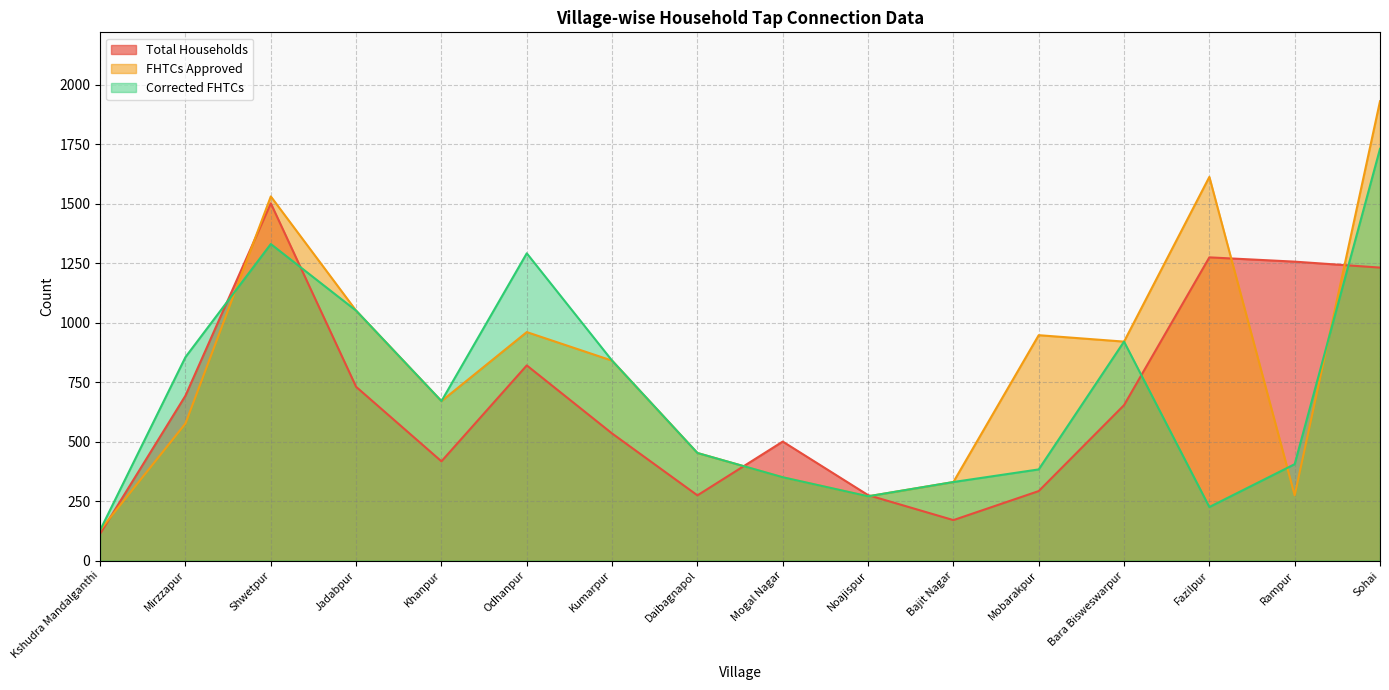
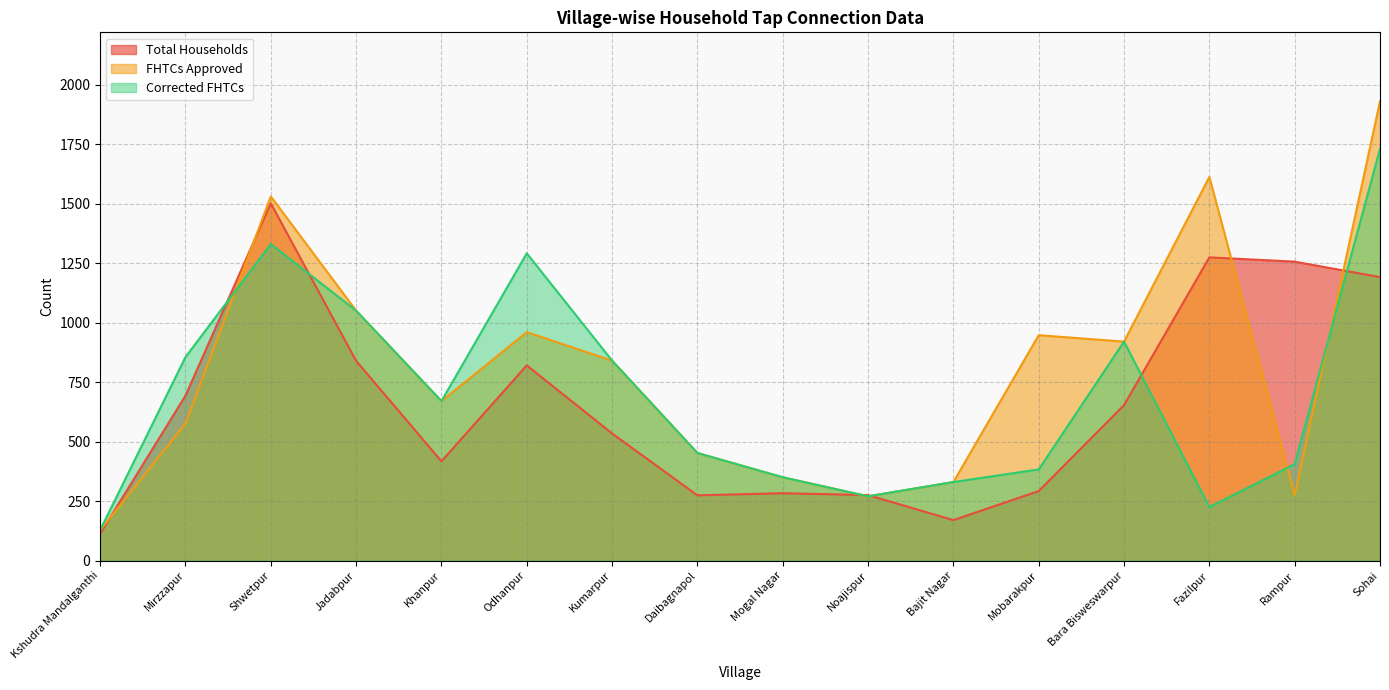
  {
    "Total Households": {
      "Kshudra Mandalganthi": 110,
      "Mirzzapur": 690,
      "Shwetpur": 1500,
-     "Jadabpur": 730,
+     "Jadabpur": 840,
      "Khanpur": 420,
      "Odhanpur": 820,
      "Kumarpur": 530,
      "Daibagnapol": 270,
-     "Mogal Nagar": 500,
+     "Mogal Nagar": 280,
      "Bajit Nagar": 170,
      "Mobarakpur": 290,
      "Bara Bisweswarpur": 650,
      "Fazilpur": 1270,
      "Rampur": 1260,
-     "Sohai": 1230
+     "Sohai": 1190
    },
    "FHTCs Approved": {
      "Mirzzapur": 580,
      "Shwetpur": 1530,
      "Odhanpur": 960,
      "Mobarakpur": 950,
      "Fazilpur": 1610,
      "Rampur": 270,
      "Sohai": 1930
    },
    "Corrected FHTCs": {
      "Mirzzapur": 860,
      "Shwetpur": 1330,
      "Odhanpur": 1290,
      "Mobarakpur": 380,
      "Fazilpur": 230,
      "Rampur": 410,
      "Sohai": 1730
    }
  }
